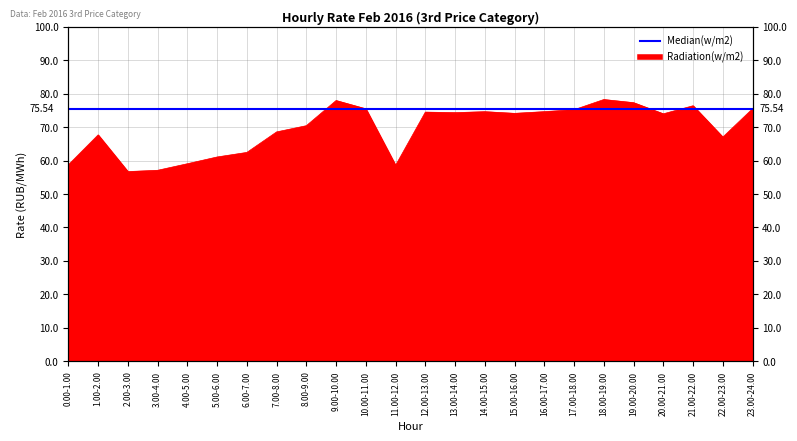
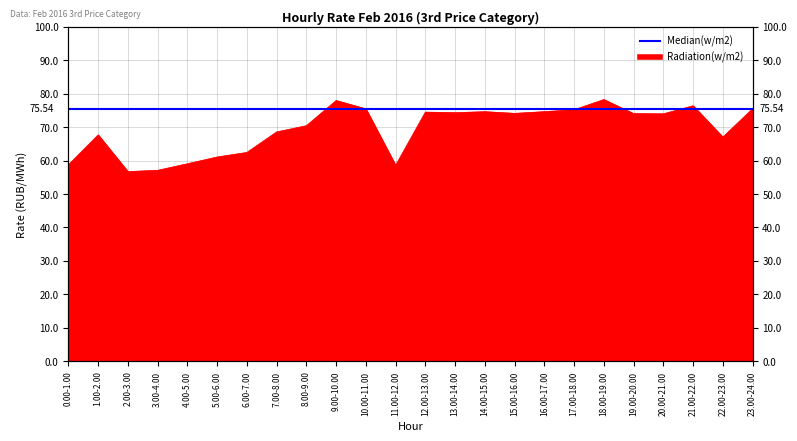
  {
    "0.00-1.00": 59,
    "1.00-2.00": 68,
    "2.00-3.00": 57,
    "3.00-4.00": 57,
    "4.00-5.00": 59,
    "5.00-6.00": 61,
    "6.00-7.00": 62,
    "7.00-8.00": 69,
    "8.00-9.00": 70,
    "9.00-10.00": 78,
    "10.00-11.00": 75,
    "11.00-12.00": 59,
    "12.00-13.00": 74,
    "13.00-14.00": 74,
    "14.00-15.00": 75,
    "15.00-16.00": 74,
    "16.00-17.00": 75,
    "17.00-18.00": 75,
    "18.00-19.00": 78,
-   "19.00-20.00": 77,
+   "19.00-20.00": 74,
    "20.00-21.00": 74,
    "21.00-22.00": 76,
    "22.00-23.00": 67
  }
